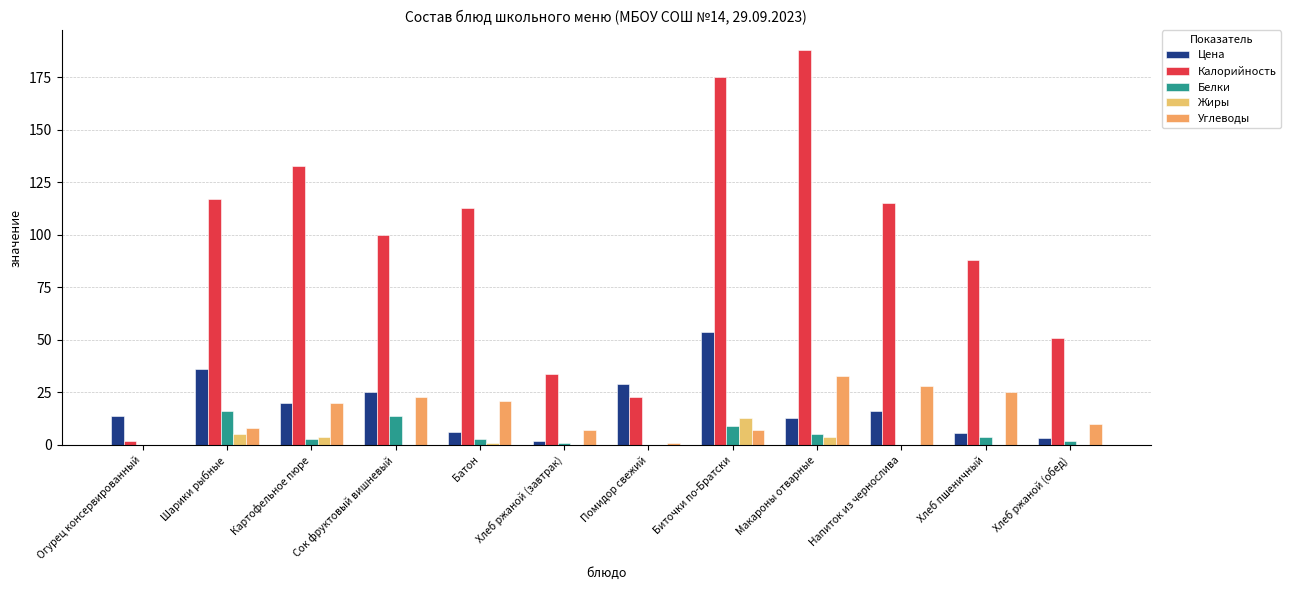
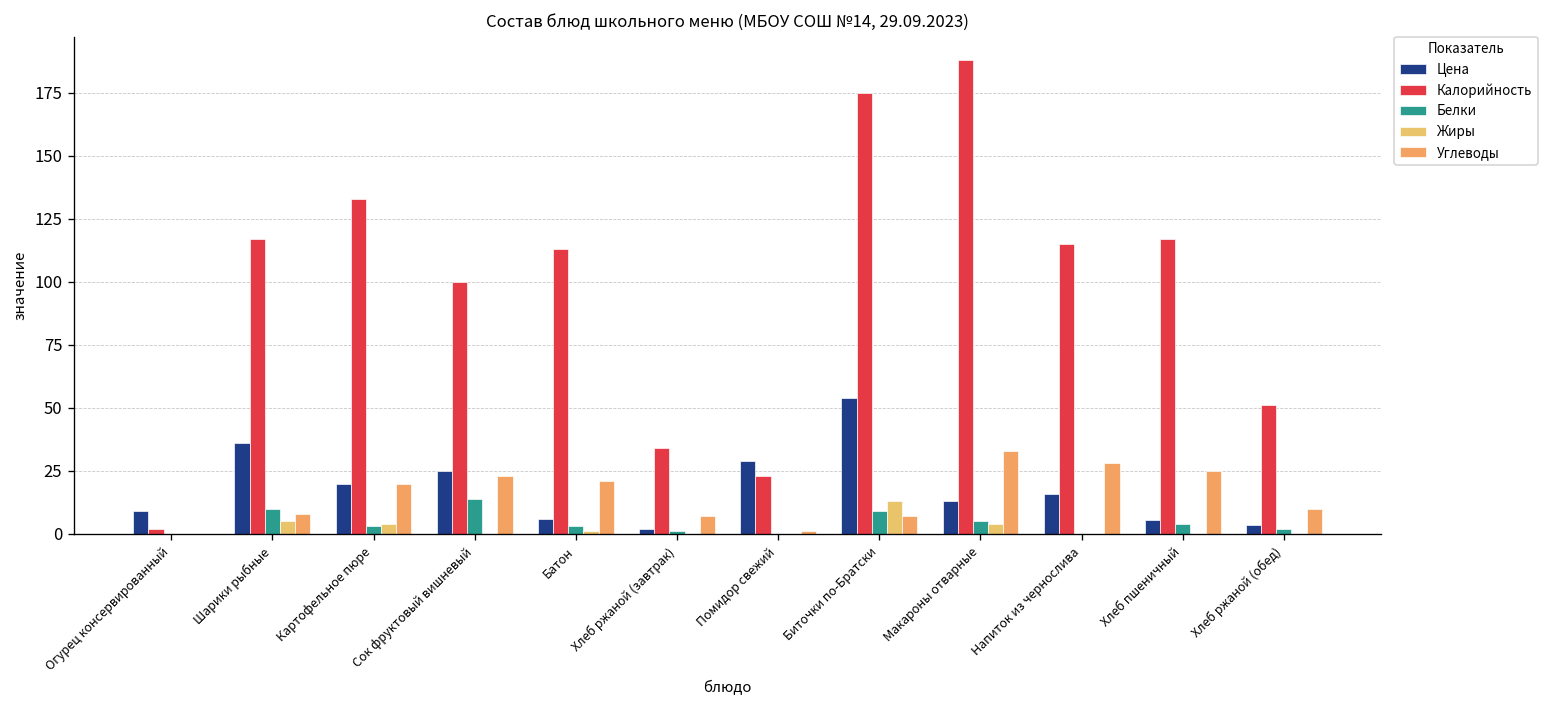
  {
    "Цена": {
-     "Огурец консервированный": 14,
+     "Огурец консервированный": 9,
      "Шарики рыбные": 36,
      "Картофельное пюре": 20,
      "Сок фруктовый вишневый": 25,
      "Батон": 6,
      "Хлеб ржаной (завтрак)": 2,
      "Помидор свежий": 29,
      "Биточки по-Братски": 54,
      "Макароны отварные": 13,
      "Напиток из чернослива": 16,
      "Хлеб пшеничный": 6,
      "Хлеб ржаной (обед)": 4
    },
    "Калорийность": {
      "Огурец консервированный": 2,
      "Шарики рыбные": 117,
      "Картофельное пюре": 133,
      "Сок фруктовый вишневый": 100,
      "Батон": 113,
      "Хлеб ржаной (завтрак)": 34,
      "Помидор свежий": 23,
      "Биточки по-Братски": 175,
      "Макароны отварные": 188,
      "Напиток из чернослива": 115,
-     "Хлеб пшеничный": 88,
+     "Хлеб пшеничный": 117,
      "Хлеб ржаной (обед)": 51
    },
    "Белки": {
      "Огурец консервированный": 0,
-     "Шарики рыбные": 16,
+     "Шарики рыбные": 10,
      "Картофельное пюре": 3,
      "Сок фруктовый вишневый": 14,
      "Батон": 3,
      "Помидор свежий": 0,
      "Биточки по-Братски": 9,
      "Макароны отварные": 5,
      "Напиток из чернослива": 0,
      "Хлеб пшеничный": 4,
      "Хлеб ржаной (обед)": 2
    }
  }
